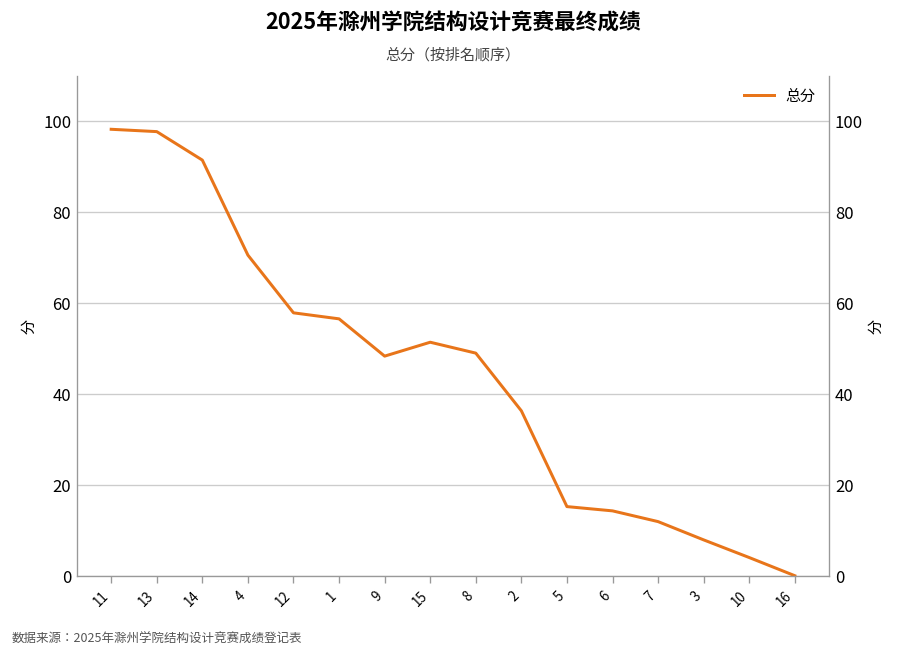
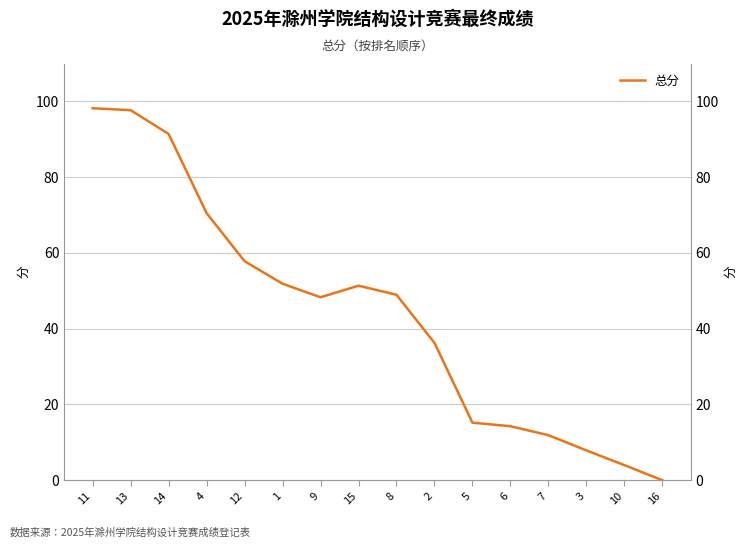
  {
    "11": 98,
    "13": 98,
    "14": 91,
    "4": 71,
    "12": 58,
-   "1": 56,
+   "1": 52,
    "9": 48,
    "15": 51,
    "8": 49,
    "2": 36,
    "5": 15,
    "6": 14,
    "7": 12,
    "3": 8,
    "10": 4,
    "16": 0
  }
